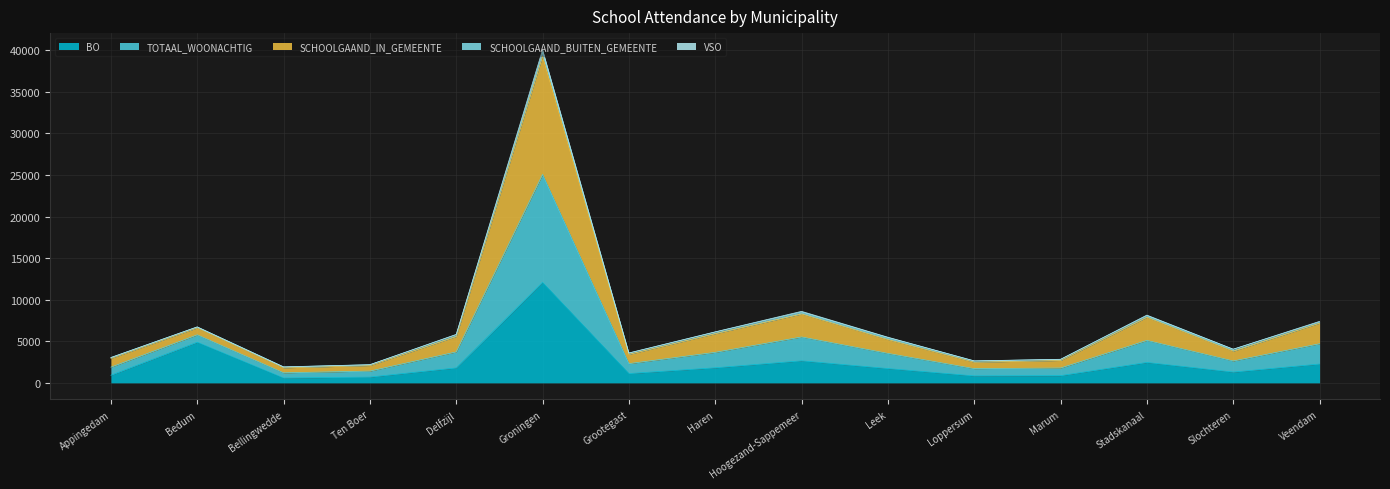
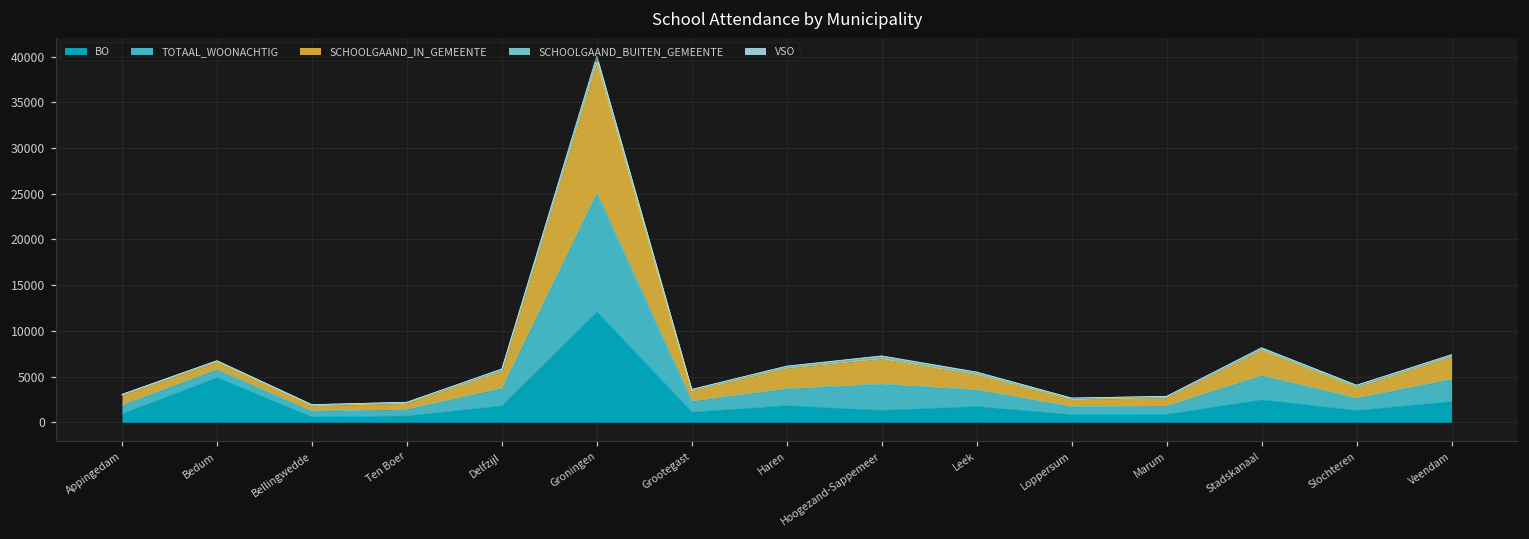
  {
    "BO": {
      "Appingedam": 1000,
      "Bedum": 5000,
      "Bellingwedde": 1000,
      "Ten Boer": 1000,
      "Delfzijl": 2000,
      "Groningen": 12000,
      "Grootegast": 1000,
      "Haren": 2000,
-     "Hoogezand-Sappemeer": 3000,
+     "Hoogezand-Sappemeer": 1000,
      "Leek": 2000,
      "Loppersum": 1000,
      "Marum": 1000,
      "Stadskanaal": 2000,
      "Slochteren": 1000,
      "Veendam": 2000
    },
    "SCHOOLGAAND_IN_GEMEENTE": {
      "Groningen": 14000
    }
  }
